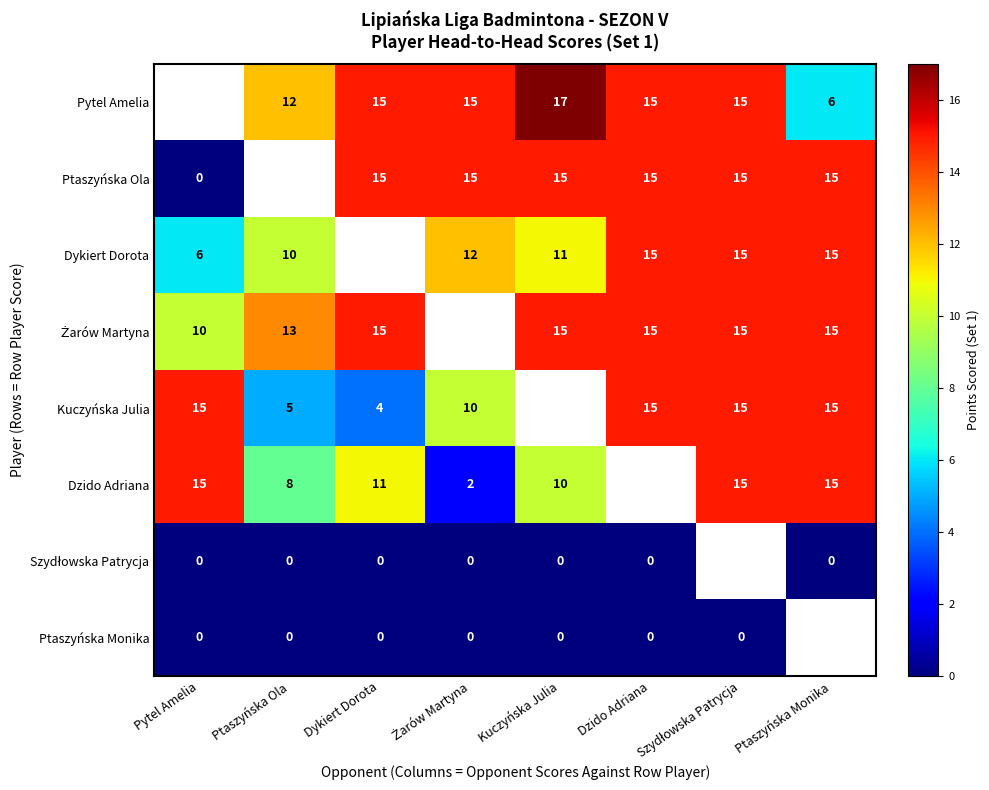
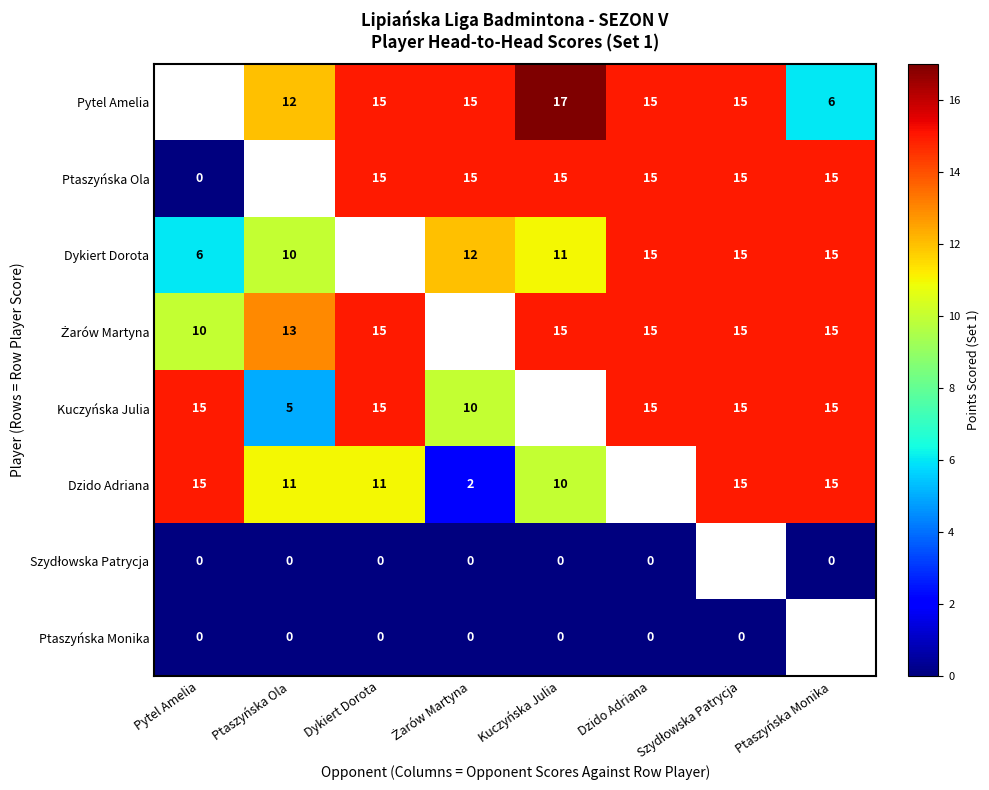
  {
    "Pytel Amelia": {
      "Ptaszyńska Ola": 12,
      "Dykiert Dorota": 15,
      "Żarów Martyna": 15,
      "Kuczyńska Julia": 17,
      "Dzido Adriana": 15,
      "Szydłowska Patrycja": 15,
      "Ptaszyńska Monika": 6
    },
    "Ptaszyńska Ola": {
      "Pytel Amelia": 0,
      "Dykiert Dorota": 15,
      "Żarów Martyna": 15,
      "Kuczyńska Julia": 15,
      "Dzido Adriana": 15,
      "Szydłowska Patrycja": 15,
      "Ptaszyńska Monika": 15
    },
    "Dykiert Dorota": {
      "Pytel Amelia": 6,
      "Ptaszyńska Ola": 10,
      "Żarów Martyna": 12,
      "Kuczyńska Julia": 11,
      "Dzido Adriana": 15,
      "Szydłowska Patrycja": 15,
      "Ptaszyńska Monika": 15
    },
    "Żarów Martyna": {
      "Pytel Amelia": 10,
      "Ptaszyńska Ola": 13,
      "Dykiert Dorota": 15,
      "Kuczyńska Julia": 15,
      "Dzido Adriana": 15,
      "Szydłowska Patrycja": 15,
      "Ptaszyńska Monika": 15
    },
    "Kuczyńska Julia": {
      "Pytel Amelia": 15,
      "Ptaszyńska Ola": 5,
-     "Dykiert Dorota": 4,
+     "Dykiert Dorota": 15,
      "Żarów Martyna": 10,
      "Dzido Adriana": 15,
      "Szydłowska Patrycja": 15,
      "Ptaszyńska Monika": 15
    },
    "Dzido Adriana": {
      "Pytel Amelia": 15,
-     "Ptaszyńska Ola": 8,
+     "Ptaszyńska Ola": 11,
      "Dykiert Dorota": 11,
      "Żarów Martyna": 2,
      "Kuczyńska Julia": 10,
      "Szydłowska Patrycja": 15,
      "Ptaszyńska Monika": 15
    },
    "Szydłowska Patrycja": {
      "Pytel Amelia": 0,
      "Ptaszyńska Ola": 0,
      "Dykiert Dorota": 0,
      "Żarów Martyna": 0,
      "Kuczyńska Julia": 0,
      "Dzido Adriana": 0,
      "Ptaszyńska Monika": 0
    },
    "Ptaszyńska Monika": {
      "Pytel Amelia": 0,
      "Ptaszyńska Ola": 0,
      "Dykiert Dorota": 0,
      "Żarów Martyna": 0,
      "Kuczyńska Julia": 0,
      "Dzido Adriana": 0,
      "Szydłowska Patrycja": 0
    }
  }
